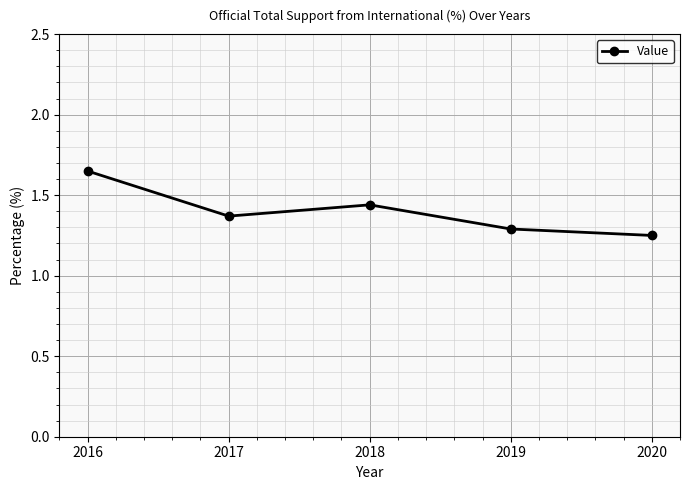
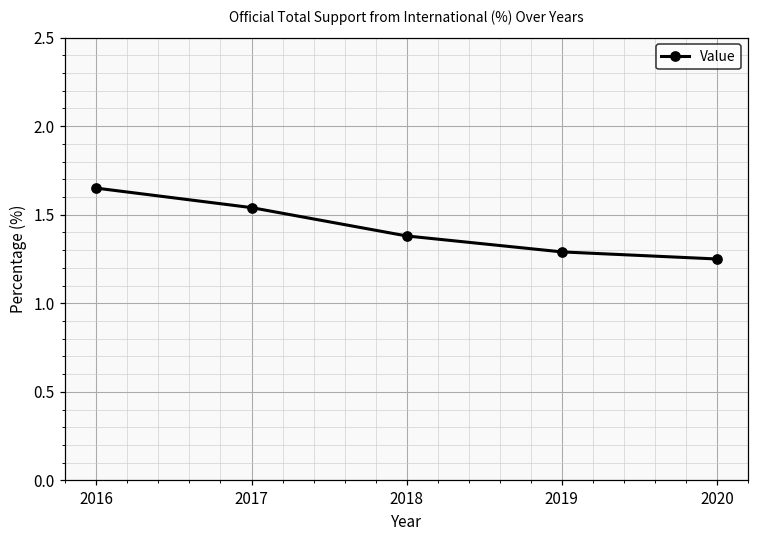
  {
    "2016": 1.65,
-   "2017": 1.37,
-   "2018": 1.44,
+   "2017": 1.54,
+   "2018": 1.38,
    "2019": 1.29,
    "2020": 1.25
  }
